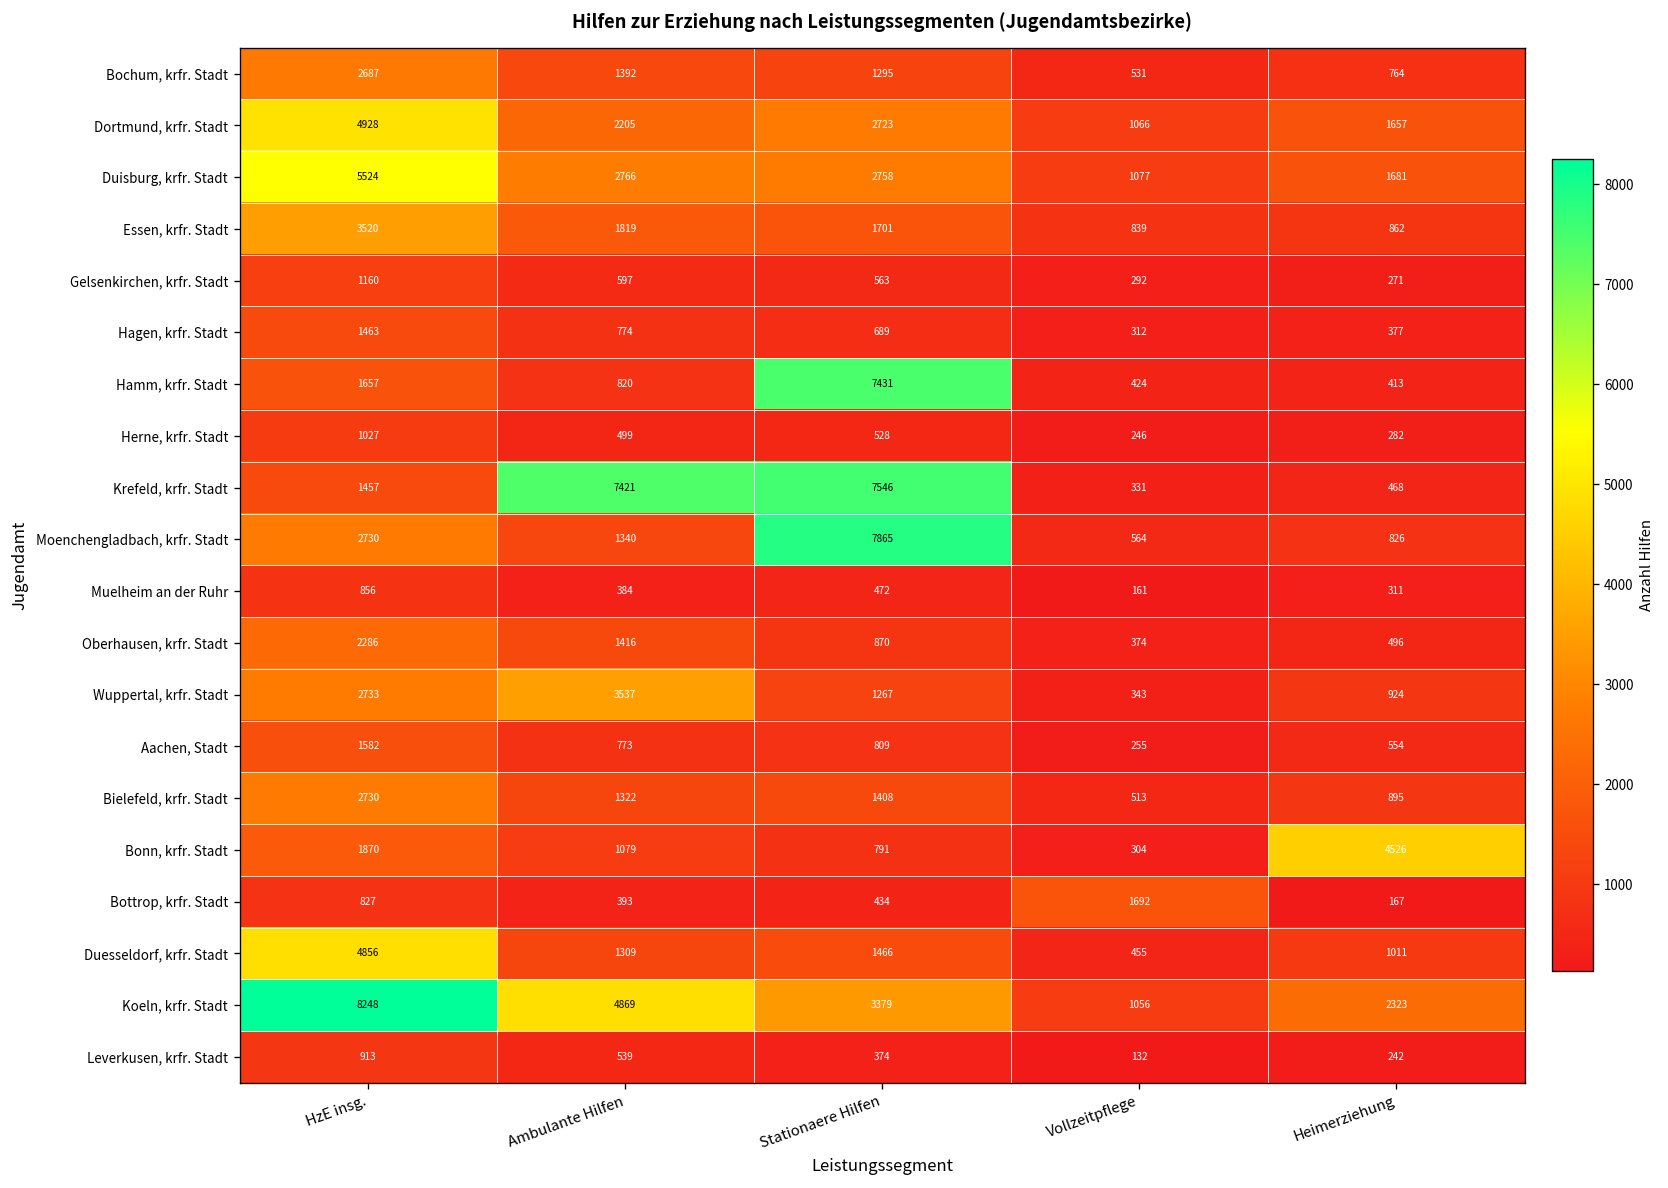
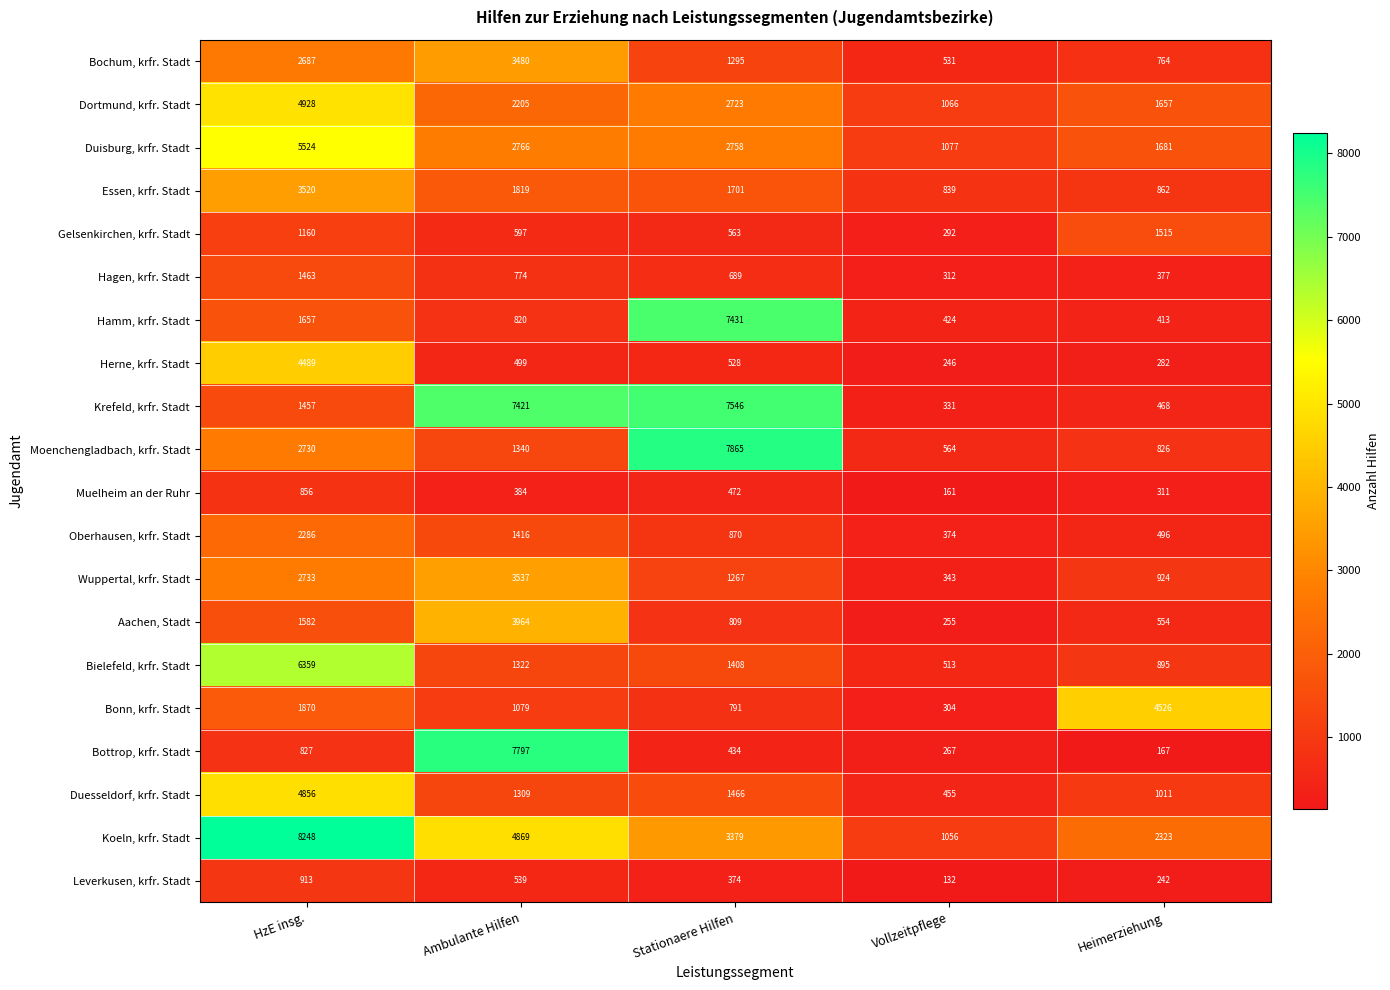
  {
    "Bochum, krfr. Stadt": {
      "HzE insg.": 2687,
-     "Ambulante Hilfen": 1392,
+     "Ambulante Hilfen": 3480,
      "Stationaere Hilfen": 1295,
      "Vollzeitpflege": 531,
      "Heimerziehung": 764
    },
    "Dortmund, krfr. Stadt": {
      "HzE insg.": 4928,
      "Ambulante Hilfen": 2205,
      "Stationaere Hilfen": 2723,
      "Vollzeitpflege": 1066,
      "Heimerziehung": 1657
    },
    "Duisburg, krfr. Stadt": {
      "HzE insg.": 5524,
      "Ambulante Hilfen": 2766,
      "Stationaere Hilfen": 2758,
      "Vollzeitpflege": 1077,
      "Heimerziehung": 1681
    },
    "Essen, krfr. Stadt": {
      "HzE insg.": 3520,
      "Ambulante Hilfen": 1819,
      "Stationaere Hilfen": 1701,
      "Vollzeitpflege": 839,
      "Heimerziehung": 862
    },
    "Gelsenkirchen, krfr. Stadt": {
      "HzE insg.": 1160,
      "Ambulante Hilfen": 597,
      "Stationaere Hilfen": 563,
      "Vollzeitpflege": 292,
-     "Heimerziehung": 271
+     "Heimerziehung": 1515
    },
    "Hagen, krfr. Stadt": {
      "HzE insg.": 1463,
      "Ambulante Hilfen": 774,
      "Stationaere Hilfen": 689,
      "Vollzeitpflege": 312,
      "Heimerziehung": 377
    },
    "Hamm, krfr. Stadt": {
      "HzE insg.": 1657,
      "Ambulante Hilfen": 820,
      "Stationaere Hilfen": 7431,
      "Vollzeitpflege": 424,
      "Heimerziehung": 413
    },
    "Herne, krfr. Stadt": {
-     "HzE insg.": 1027,
+     "HzE insg.": 4489,
      "Ambulante Hilfen": 499,
      "Stationaere Hilfen": 528,
      "Vollzeitpflege": 246,
      "Heimerziehung": 282
    },
    "Krefeld, krfr. Stadt": {
      "HzE insg.": 1457,
      "Ambulante Hilfen": 7421,
      "Stationaere Hilfen": 7546,
      "Vollzeitpflege": 331,
      "Heimerziehung": 468
    },
    "Moenchengladbach, krfr. Stadt": {
      "HzE insg.": 2730,
      "Ambulante Hilfen": 1340,
      "Stationaere Hilfen": 7865,
      "Vollzeitpflege": 564,
      "Heimerziehung": 826
    },
    "Muelheim an der Ruhr": {
      "HzE insg.": 856,
      "Ambulante Hilfen": 384,
      "Stationaere Hilfen": 472,
      "Vollzeitpflege": 161,
      "Heimerziehung": 311
    },
    "Oberhausen, krfr. Stadt": {
      "HzE insg.": 2286,
      "Ambulante Hilfen": 1416,
      "Stationaere Hilfen": 870,
      "Vollzeitpflege": 374,
      "Heimerziehung": 496
    },
    "Wuppertal, krfr. Stadt": {
      "HzE insg.": 2733,
      "Ambulante Hilfen": 3537,
      "Stationaere Hilfen": 1267,
      "Vollzeitpflege": 343,
      "Heimerziehung": 924
    },
    "Aachen, Stadt": {
      "HzE insg.": 1582,
-     "Ambulante Hilfen": 773,
+     "Ambulante Hilfen": 3964,
      "Stationaere Hilfen": 809,
      "Vollzeitpflege": 255,
      "Heimerziehung": 554
    },
    "Bielefeld, krfr. Stadt": {
-     "HzE insg.": 2730,
+     "HzE insg.": 6359,
      "Ambulante Hilfen": 1322,
      "Stationaere Hilfen": 1408,
      "Vollzeitpflege": 513,
      "Heimerziehung": 895
    },
    "Bonn, krfr. Stadt": {
      "HzE insg.": 1870,
      "Ambulante Hilfen": 1079,
      "Stationaere Hilfen": 791,
      "Vollzeitpflege": 304,
      "Heimerziehung": 4526
    },
    "Bottrop, krfr. Stadt": {
      "HzE insg.": 827,
-     "Ambulante Hilfen": 393,
+     "Ambulante Hilfen": 7797,
      "Stationaere Hilfen": 434,
-     "Vollzeitpflege": 1692,
+     "Vollzeitpflege": 267,
      "Heimerziehung": 167
    },
    "Duesseldorf, krfr. Stadt": {
      "HzE insg.": 4856,
      "Ambulante Hilfen": 1309,
      "Stationaere Hilfen": 1466,
      "Vollzeitpflege": 455,
      "Heimerziehung": 1011
    },
    "Koeln, krfr. Stadt": {
      "HzE insg.": 8248,
      "Ambulante Hilfen": 4869,
      "Stationaere Hilfen": 3379,
      "Vollzeitpflege": 1056,
      "Heimerziehung": 2323
    },
    "Leverkusen, krfr. Stadt": {
      "HzE insg.": 913,
      "Ambulante Hilfen": 539,
      "Stationaere Hilfen": 374,
      "Vollzeitpflege": 132,
      "Heimerziehung": 242
    }
  }
